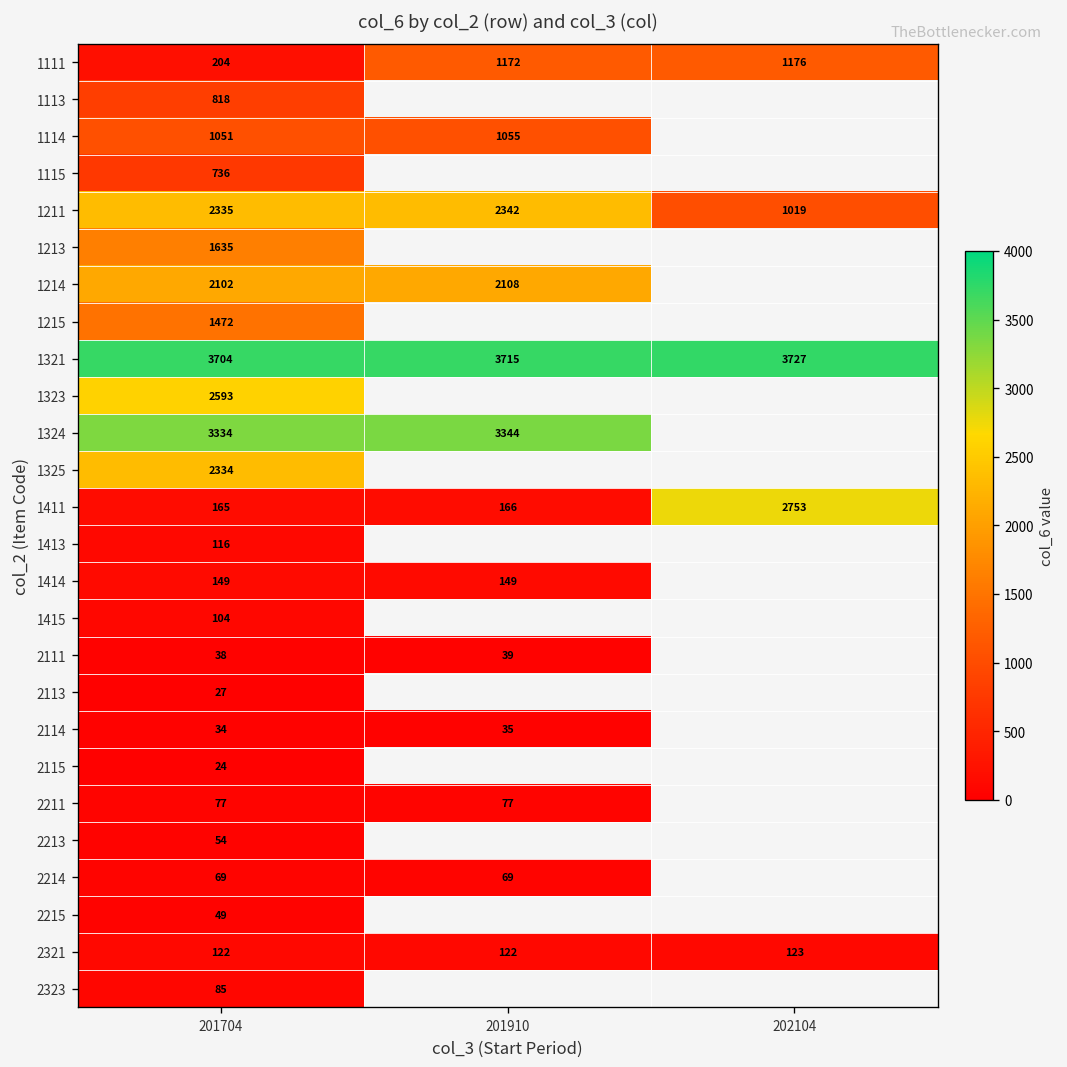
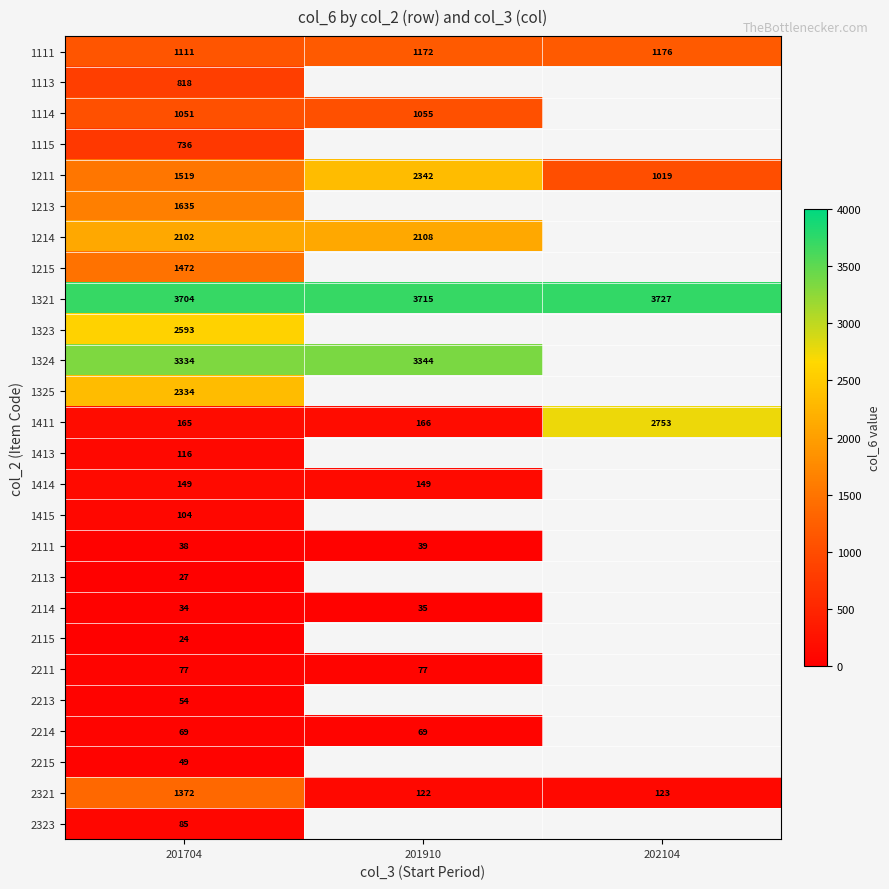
  {
    "1111": {
-     "201704": 204,
+     "201704": 1111,
      "201910": 1172,
      "202104": 1176
    },
    "1113": {
      "201704": 818
    },
    "1114": {
      "201704": 1051,
      "201910": 1055
    },
    "1115": {
      "201704": 736
    },
    "1211": {
-     "201704": 2335,
+     "201704": 1519,
      "201910": 2342,
      "202104": 1019
    },
    "1213": {
      "201704": 1635
    },
    "1214": {
      "201704": 2102,
      "201910": 2108
    },
    "1215": {
      "201704": 1472
    },
    "1321": {
      "201704": 3704,
      "201910": 3715,
      "202104": 3727
    },
    "1323": {
      "201704": 2593
    },
    "1324": {
      "201704": 3334,
      "201910": 3344
    },
    "1325": {
      "201704": 2334
    },
    "1411": {
      "201704": 165,
      "201910": 166,
      "202104": 2753
    },
    "1413": {
      "201704": 116
    },
    "1414": {
      "201704": 149,
      "201910": 149
    },
    "1415": {
      "201704": 104
    },
    "2111": {
      "201704": 38,
      "201910": 39
    },
    "2113": {
      "201704": 27
    },
    "2114": {
      "201704": 34,
      "201910": 35
    },
    "2115": {
      "201704": 24
    },
    "2211": {
      "201704": 77,
      "201910": 77
    },
    "2213": {
      "201704": 54
    },
    "2214": {
      "201704": 69,
      "201910": 69
    },
    "2215": {
      "201704": 49
    },
    "2321": {
-     "201704": 122,
+     "201704": 1372,
      "201910": 122,
      "202104": 123
    },
    "2323": {
      "201704": 85
    }
  }
